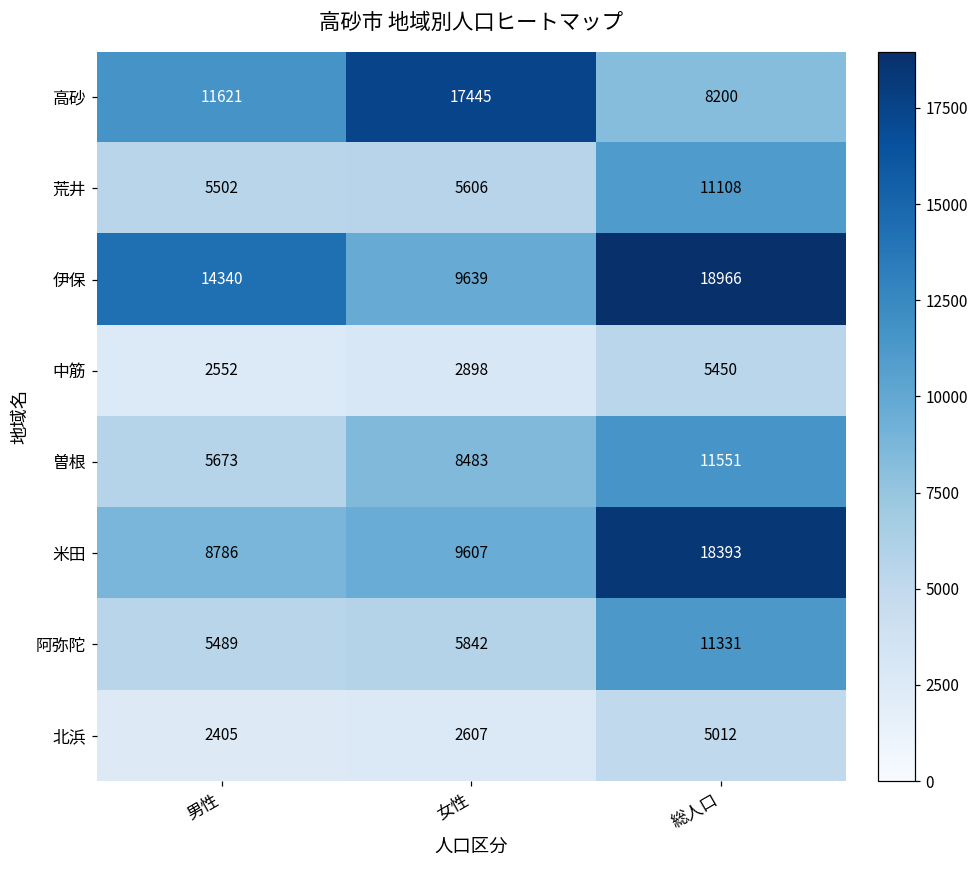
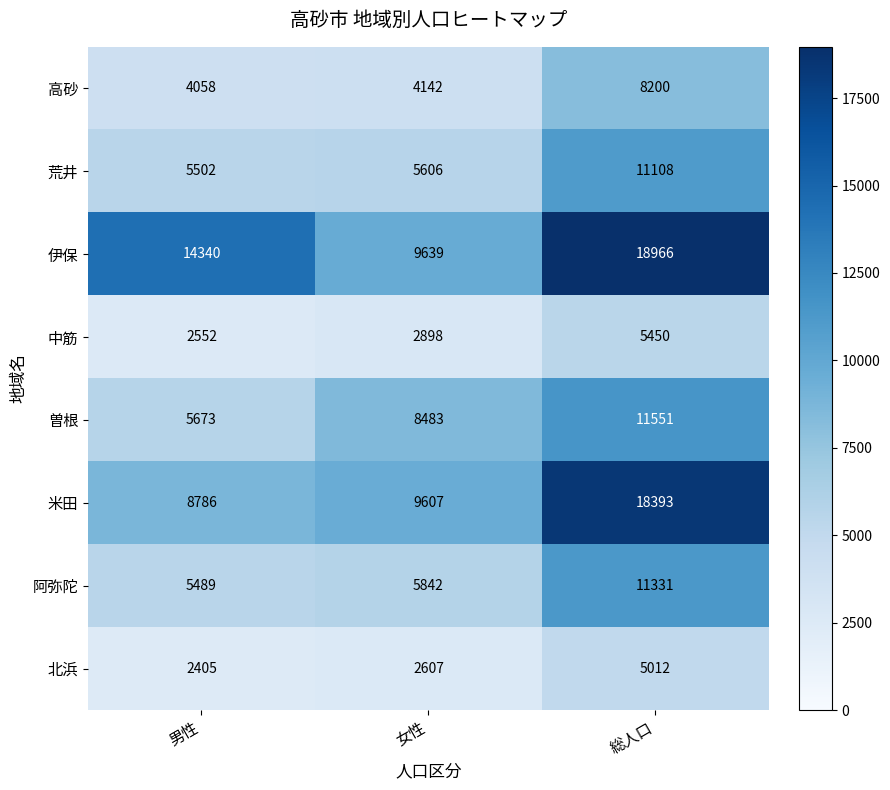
  {
    "高砂": {
-     "男性": 11621,
-     "女性": 17445,
+     "男性": 4058,
+     "女性": 4142,
      "総人口": 8200
    },
    "荒井": {
      "男性": 5502,
      "女性": 5606,
      "総人口": 11108
    },
    "伊保": {
      "男性": 14340,
      "女性": 9639,
      "総人口": 18966
    },
    "中筋": {
      "男性": 2552,
      "女性": 2898,
      "総人口": 5450
    },
    "曽根": {
      "男性": 5673,
      "女性": 8483,
      "総人口": 11551
    },
    "米田": {
      "男性": 8786,
      "女性": 9607,
      "総人口": 18393
    },
    "阿弥陀": {
      "男性": 5489,
      "女性": 5842,
      "総人口": 11331
    },
    "北浜": {
      "男性": 2405,
      "女性": 2607,
      "総人口": 5012
    }
  }
